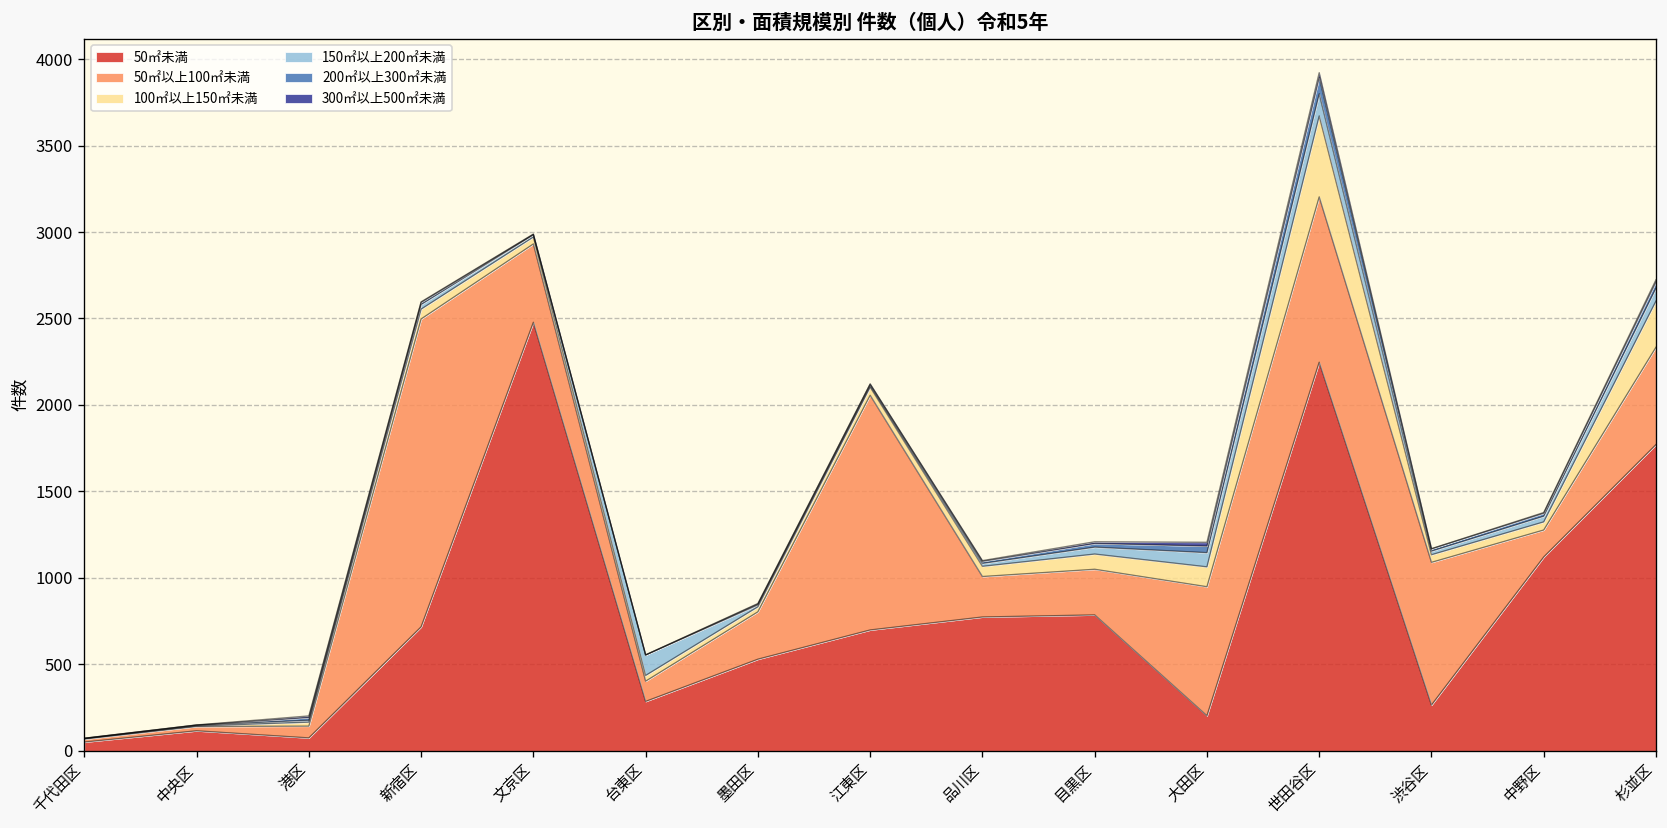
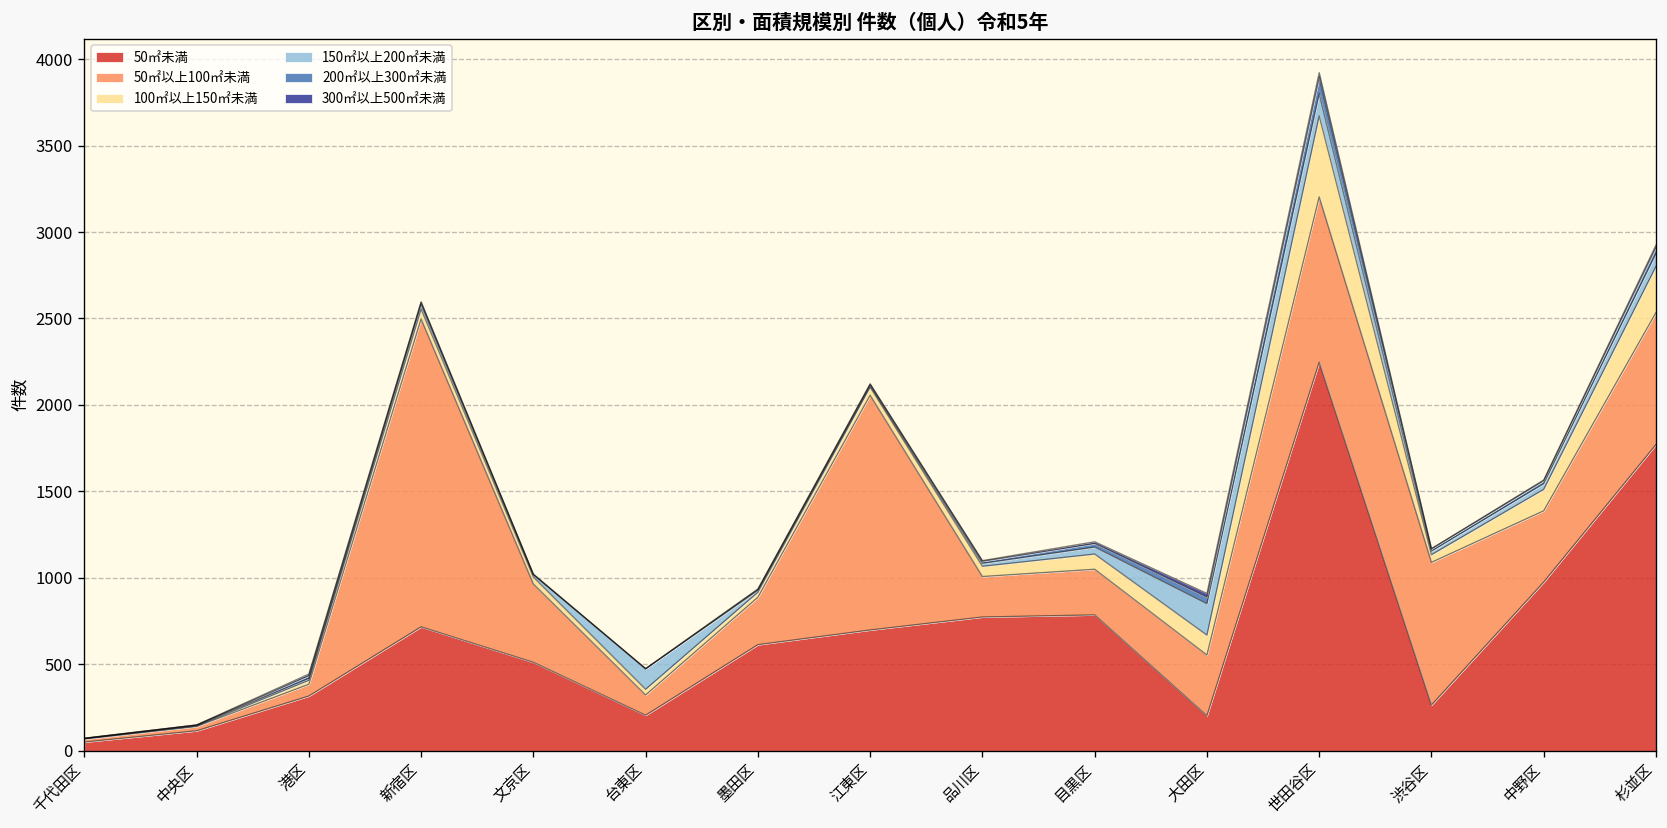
  {
    "50㎡未満": {
      "中央区": 120,
-     "港区": 80,
+     "港区": 320,
      "新宿区": 720,
-     "文京区": 2480,
-     "台東区": 290,
-     "墨田区": 530,
+     "文京区": 510,
+     "台東区": 210,
+     "墨田区": 610,
      "江東区": 700,
      "品川区": 770,
      "目黒区": 790,
      "大田区": 200,
      "世田谷区": 2250,
      "渋谷区": 270,
-     "中野区": 1120,
+     "中野区": 980,
      "杉並区": 1770
    },
    "50㎡以上100㎡未満": {
      "港区": 70,
      "新宿区": 1780,
      "文京区": 450,
      "台東区": 120,
      "墨田区": 270,
      "江東区": 1360,
      "品川区": 230,
      "目黒区": 260,
-     "大田区": 750,
+     "大田区": 350,
      "世田谷区": 960,
      "渋谷区": 830,
-     "中野区": 160,
-     "杉並区": 560
+     "中野区": 410,
+     "杉並区": 760
    },
    "100㎡以上150㎡未満": {
      "新宿区": 60,
      "台東区": 30,
      "目黒区": 90,
      "大田区": 120,
      "世田谷区": 470,
      "渋谷区": 40,
-     "中野区": 50,
+     "中野区": 120,
      "杉並区": 270
    },
    "150㎡以上200㎡未満": {
      "目黒区": 40,
-     "大田区": 80,
+     "大田区": 180,
      "世田谷区": 130,
      "杉並区": 80
    },
    "200㎡以上300㎡未満": {
      "大田区": 40,
      "世田谷区": 100
    },
    "300㎡以上500㎡未満": {
      "大田区": 20,
      "世田谷区": 30
    }
  }
